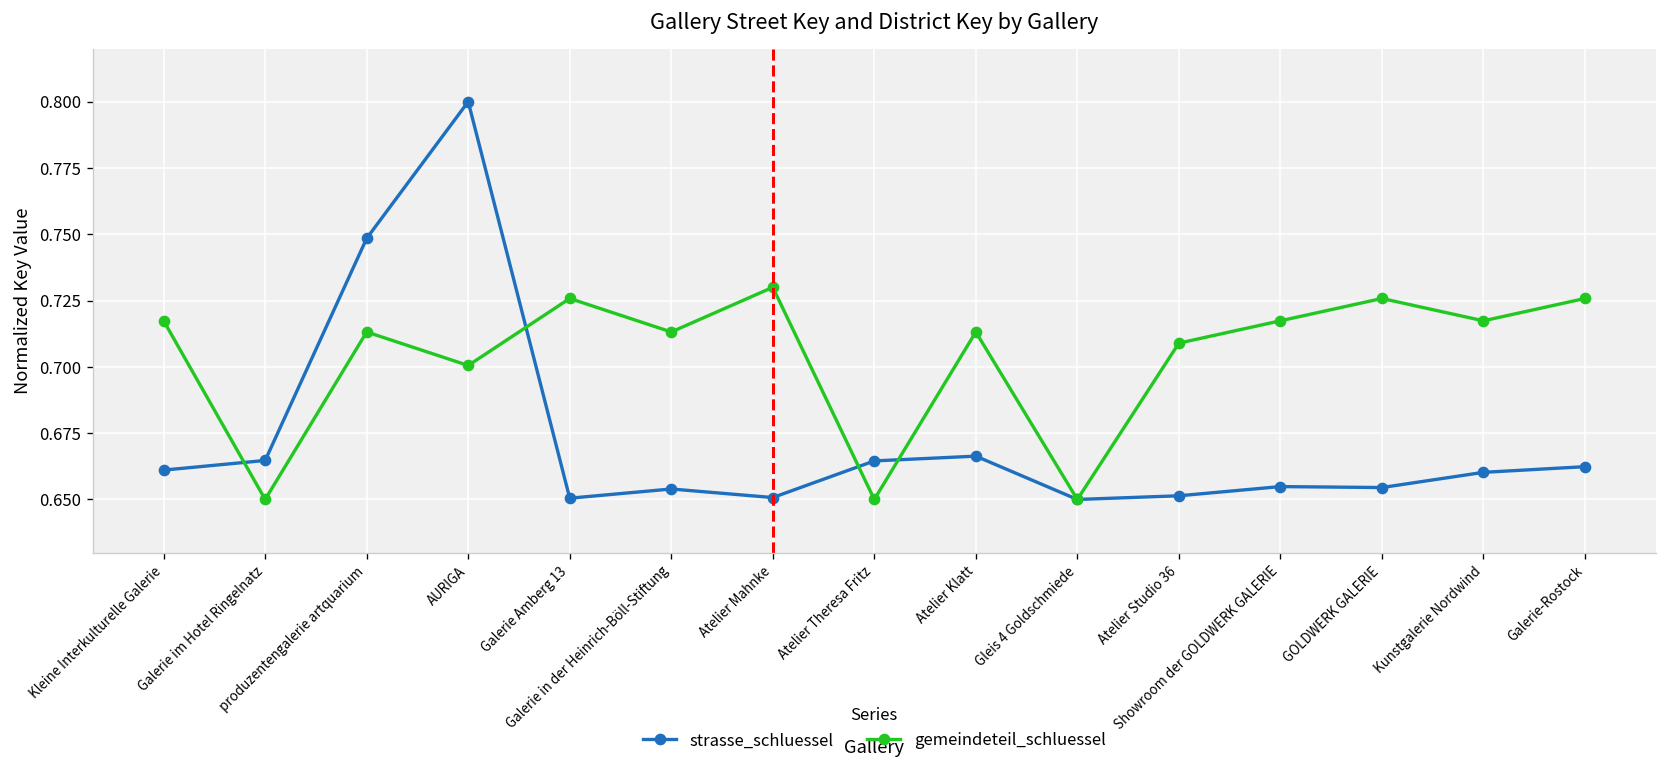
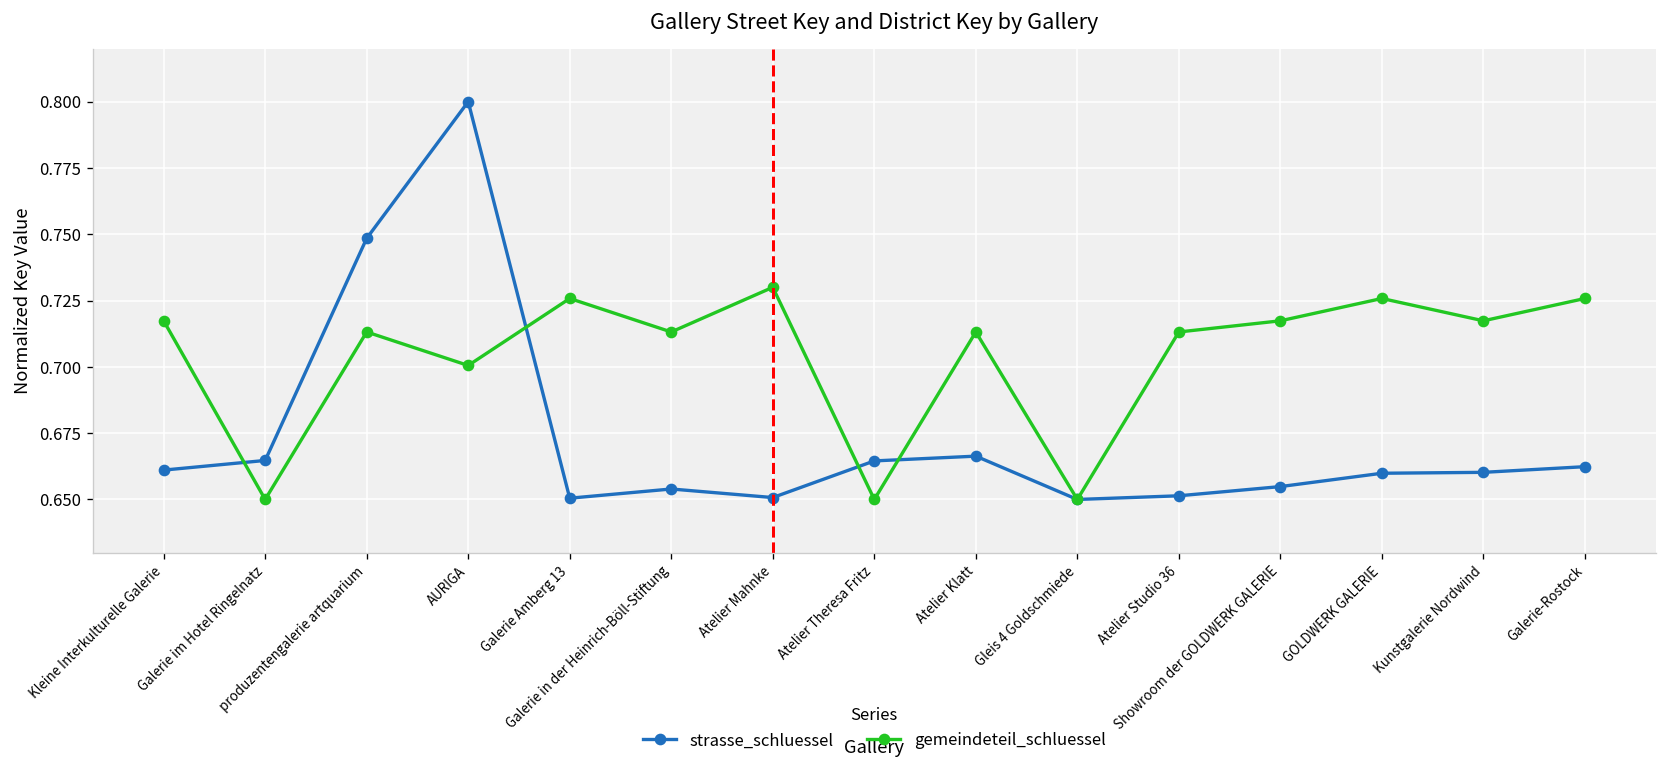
  {
    "strasse_schluessel": {
      "Kleine Interkulturelle Galerie": 0.661,
      "Galerie im Hotel Ringelnatz": 0.665,
      "produzentengalerie artquarium": 0.748,
      "AURIGA": 0.800,
      "Galerie Amberg 13": 0.650,
      "Galerie in der Heinrich-Böll-Stiftung": 0.654,
      "Atelier Mahnke": 0.651,
      "Atelier Theresa Fritz": 0.665,
      "Atelier Klatt": 0.666,
      "Atelier Studio 36": 0.651,
      "Showroom der GOLDWERK GALERIE": 0.655,
-     "GOLDWERK GALERIE": 0.654,
+     "GOLDWERK GALERIE": 0.660,
      "Kunstgalerie Nordwind": 0.660,
      "Galerie-Rostock": 0.662
    },
    "gemeindeteil_schluessel": {
      "Kleine Interkulturelle Galerie": 0.717,
      "Galerie im Hotel Ringelnatz": 0.650,
      "produzentengalerie artquarium": 0.713,
      "AURIGA": 0.701,
      "Galerie Amberg 13": 0.726,
      "Galerie in der Heinrich-Böll-Stiftung": 0.713,
      "Atelier Mahnke": 0.730,
      "Atelier Theresa Fritz": 0.650,
      "Atelier Klatt": 0.713,
-     "Atelier Studio 36": 0.709,
+     "Atelier Studio 36": 0.713,
      "Showroom der GOLDWERK GALERIE": 0.717,
      "GOLDWERK GALERIE": 0.726,
      "Kunstgalerie Nordwind": 0.717,
      "Galerie-Rostock": 0.726
    }
  }
